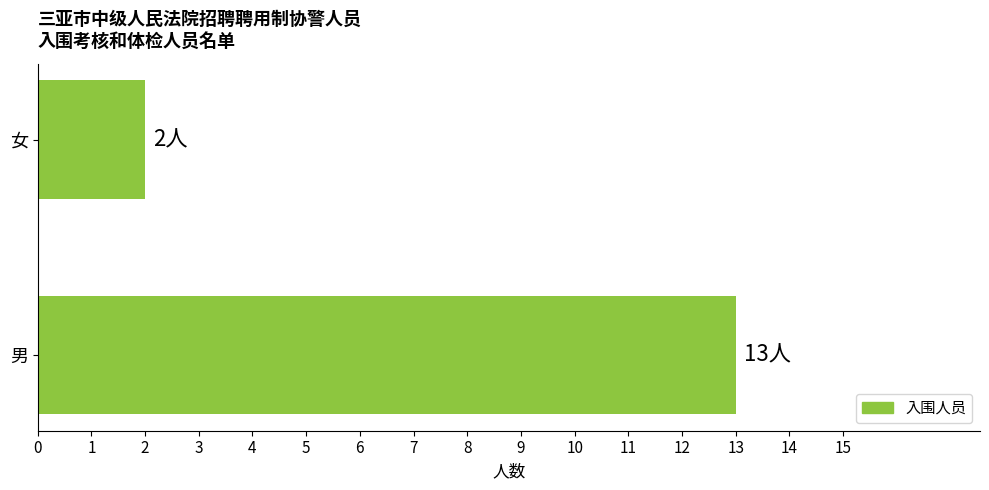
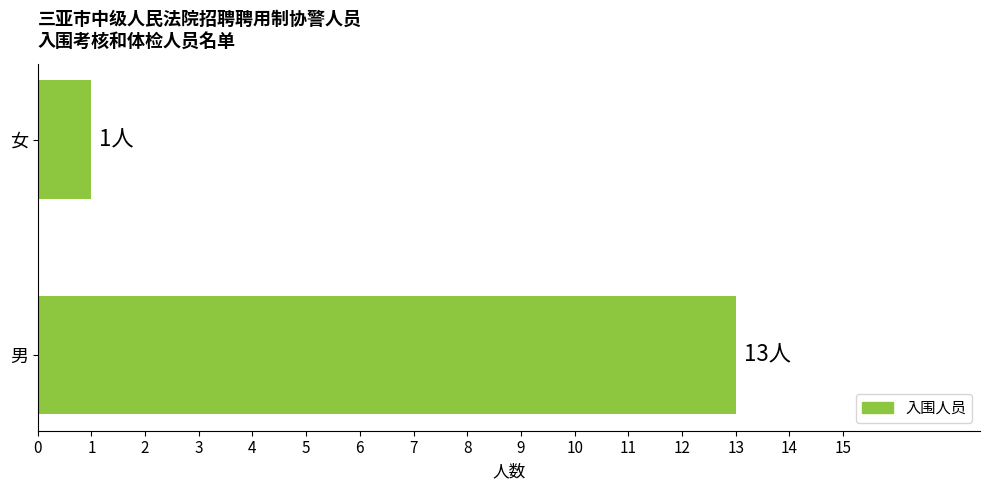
  {
-   "女": "2人",
+   "女": "1人",
    "男": "13人"
  }
